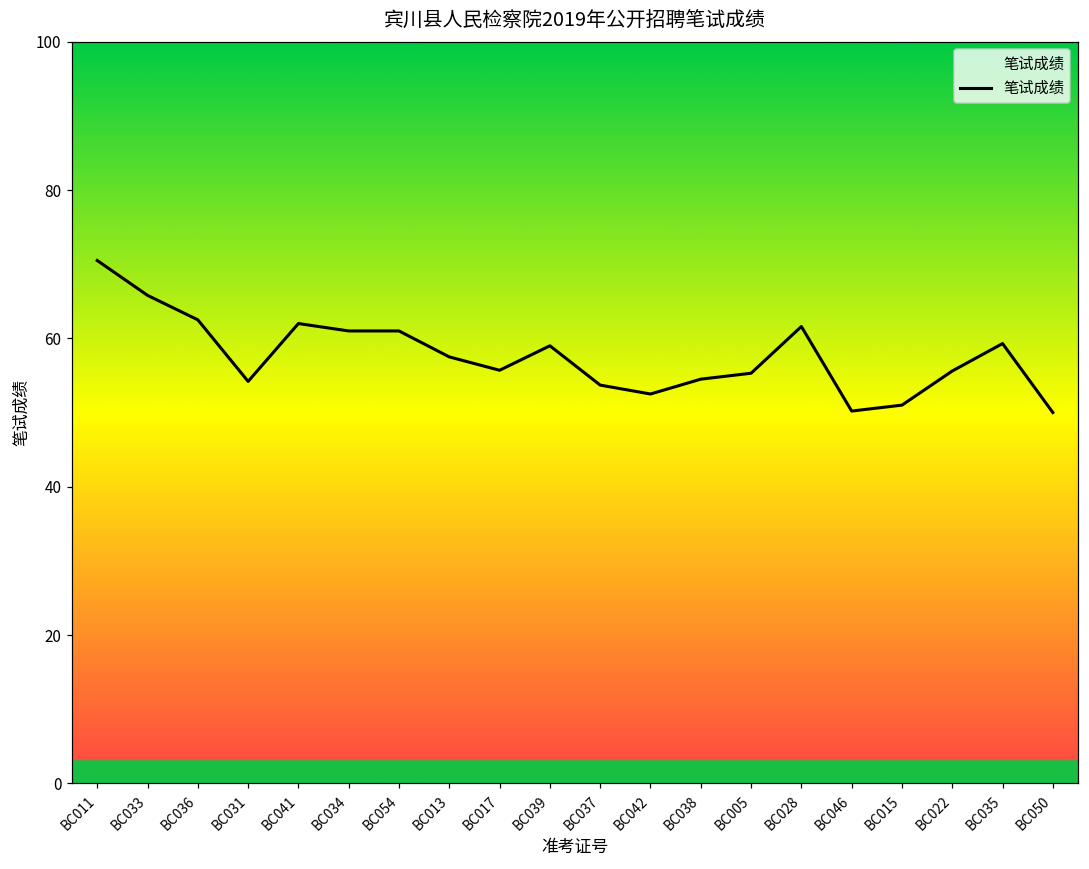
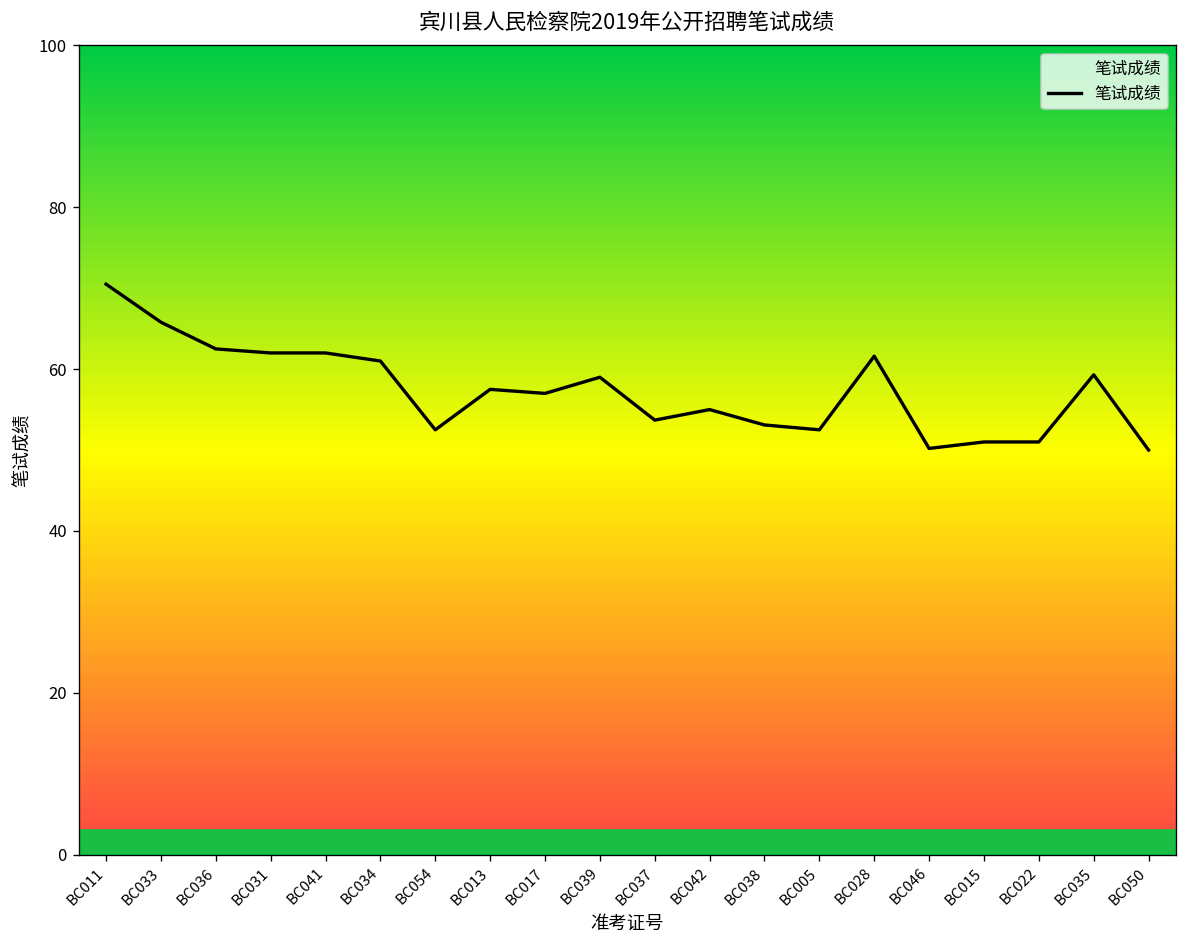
  {
    "BC011": 71,
    "BC033": 66,
    "BC036": 63,
-   "BC031": 54,
+   "BC031": 62,
    "BC041": 62,
    "BC034": 61,
-   "BC054": 61,
+   "BC054": 53,
    "BC013": 58,
-   "BC017": 56,
+   "BC017": 57,
    "BC039": 59,
    "BC037": 54,
-   "BC042": 53,
-   "BC038": 55,
-   "BC005": 55,
+   "BC042": 55,
+   "BC038": 53,
+   "BC005": 53,
    "BC028": 62,
    "BC046": 50,
    "BC015": 51,
-   "BC022": 56,
+   "BC022": 51,
    "BC035": 59,
    "BC050": 50
  }
